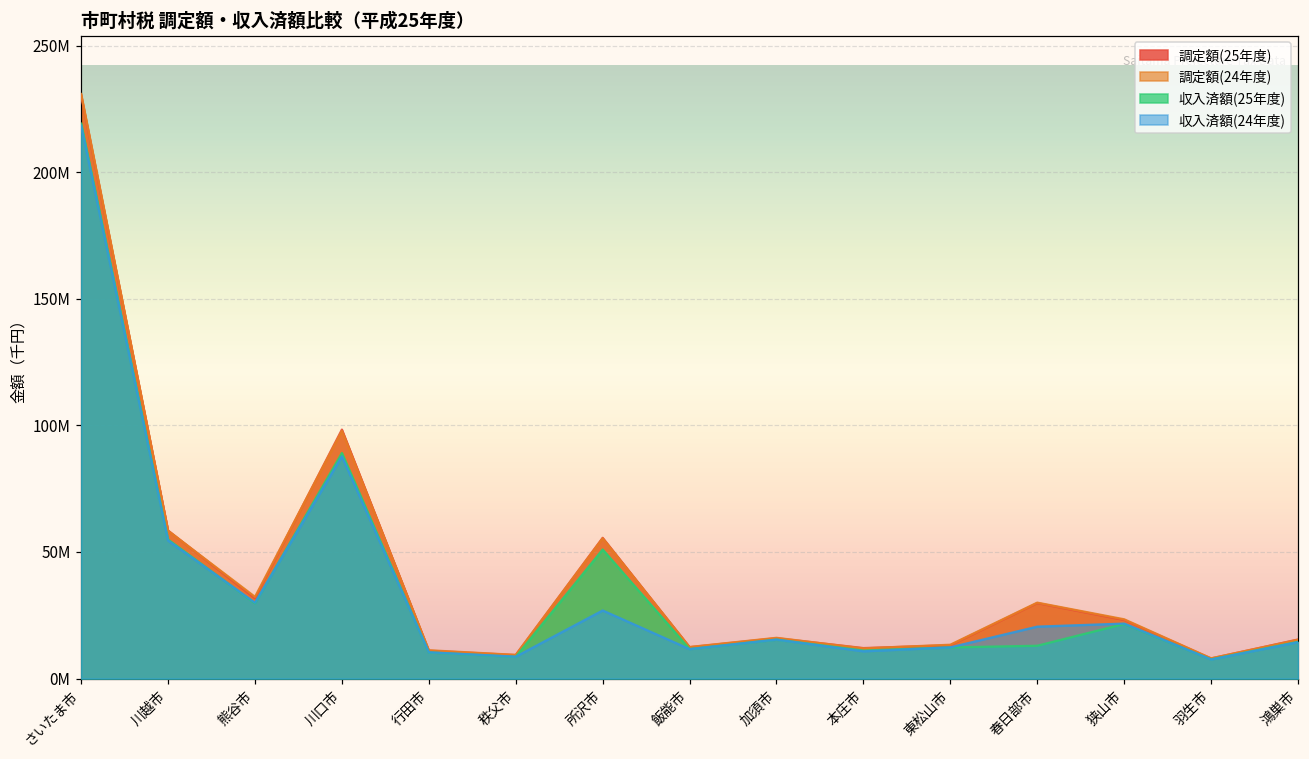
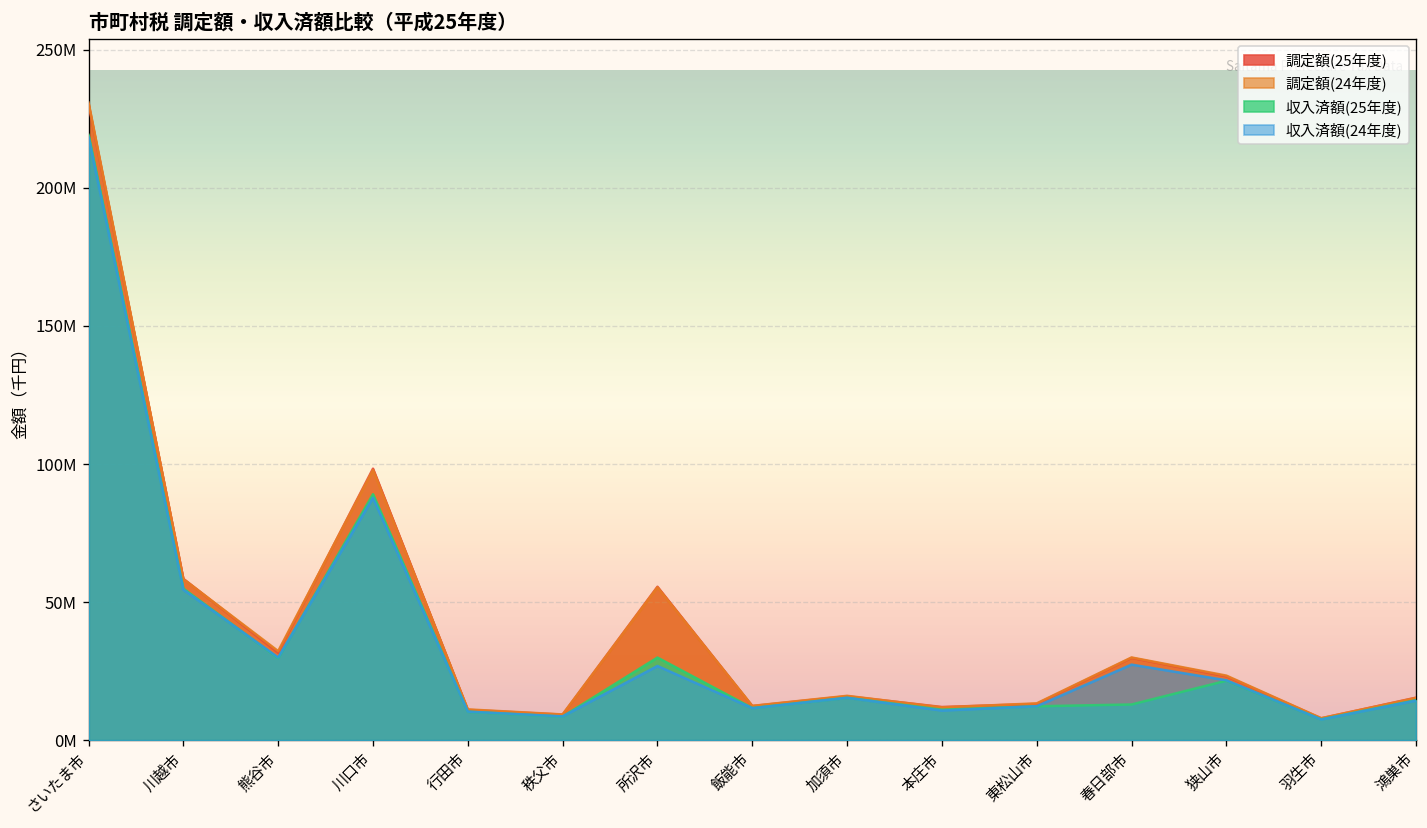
  {
    "収入済額(25年度)": {
      "川口市": 89000000,
-     "所沢市": 51000000,
+     "所沢市": 30000000,
      "春日部市": 13000000
    },
    "収入済額(24年度)": {
      "川口市": 88000000,
      "所沢市": 27000000,
-     "春日部市": 21000000
+     "春日部市": 27000000
    }
  }
